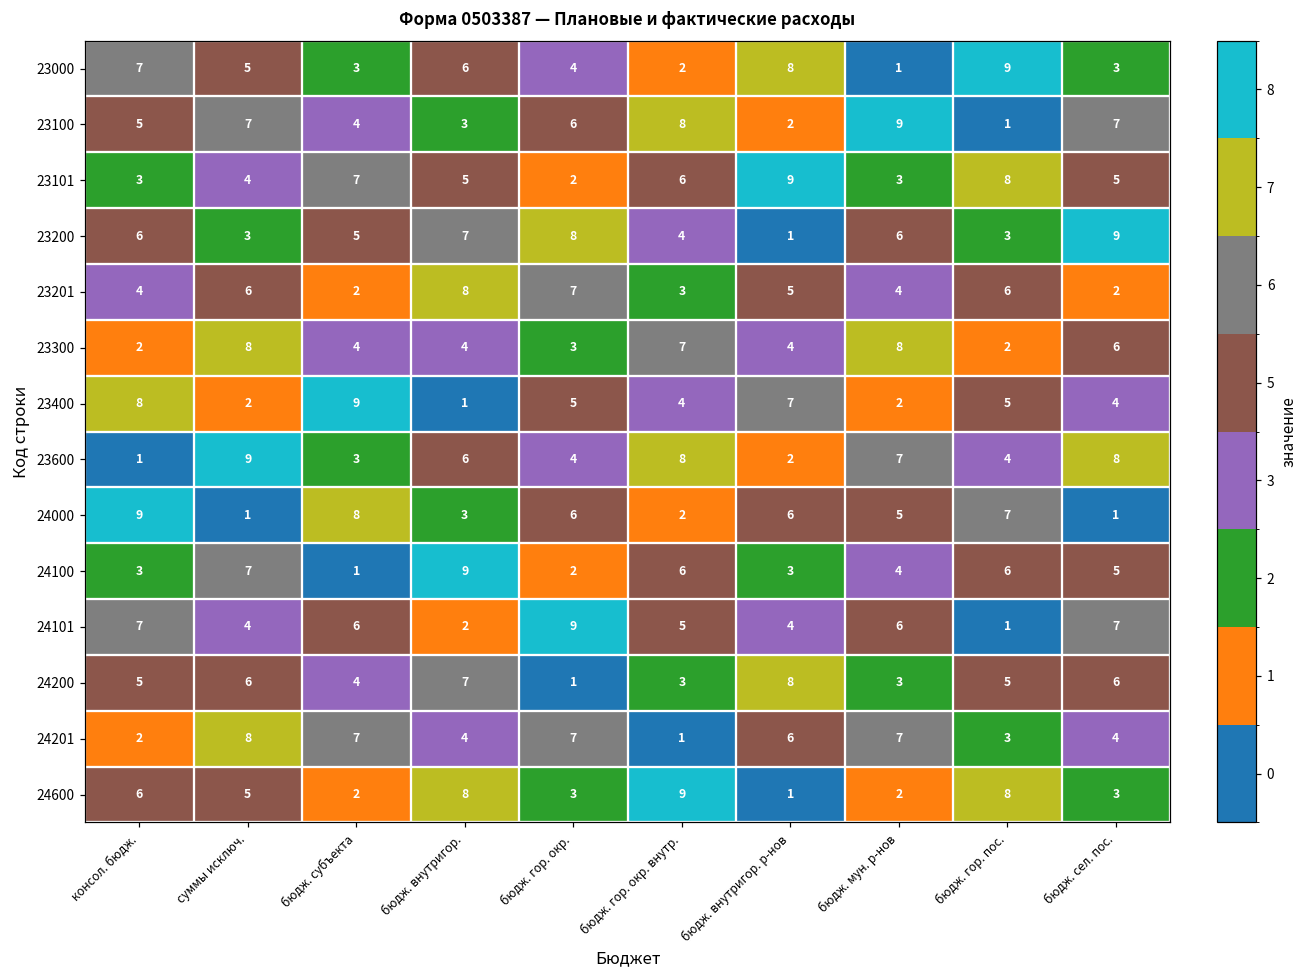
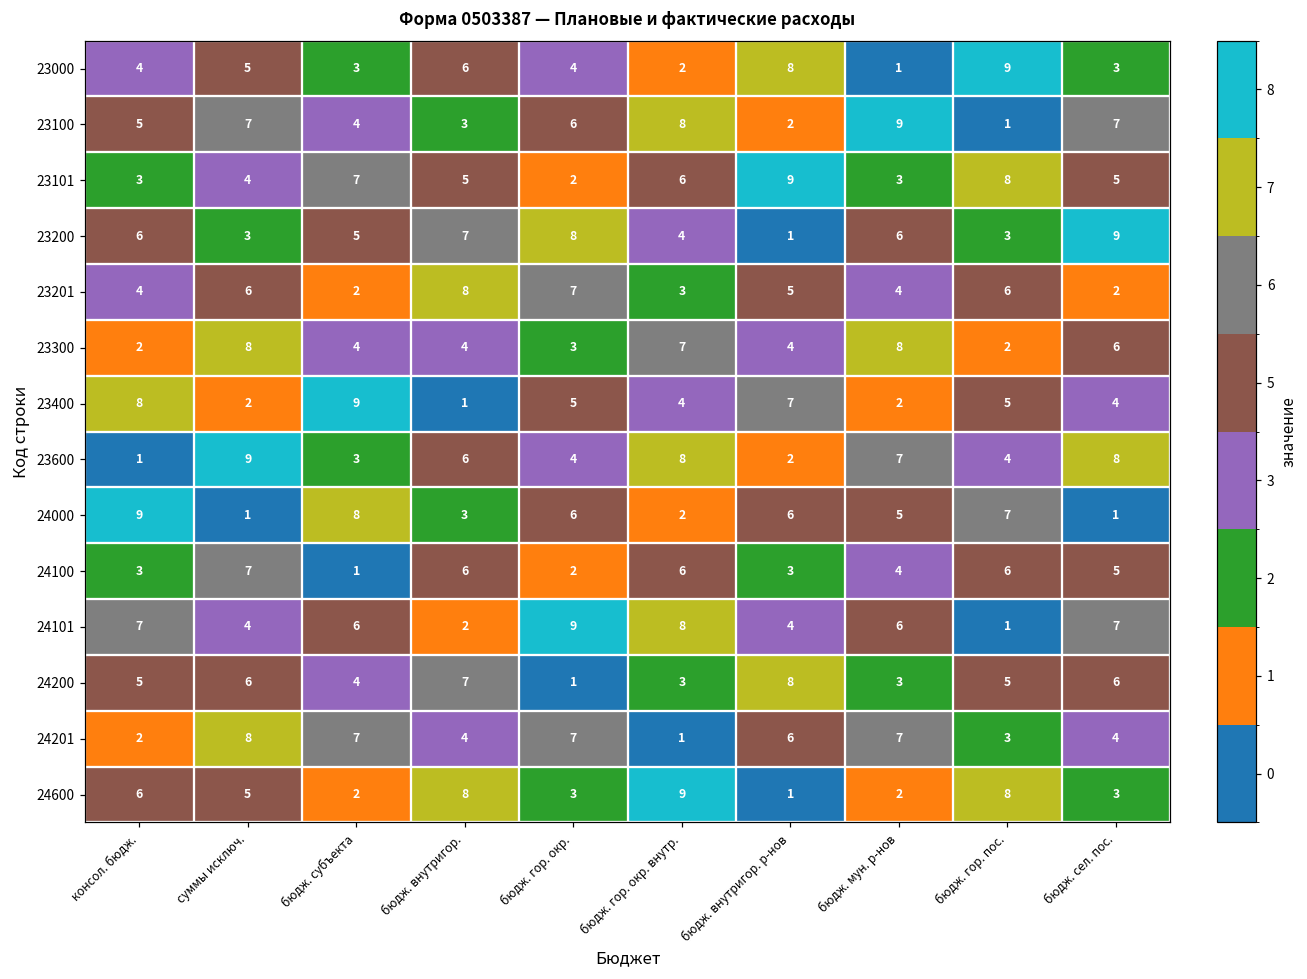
  {
    "23000": {
-     "консол. бюдж.": 7,
+     "консол. бюдж.": 4,
      "суммы исключ.": 5,
      "бюдж. субъекта": 3,
      "бюдж. внутригор.": 6,
      "бюдж. гор. окр.": 4,
      "бюдж. гор. окр. внутр.": 2,
      "бюдж. внутригор. р-нов": 8,
      "бюдж. мун. р-нов": 1,
      "бюдж. гор. пос.": 9,
      "бюдж. сел. пос.": 3
    },
    "23100": {
      "консол. бюдж.": 5,
      "суммы исключ.": 7,
      "бюдж. субъекта": 4,
      "бюдж. внутригор.": 3,
      "бюдж. гор. окр.": 6,
      "бюдж. гор. окр. внутр.": 8,
      "бюдж. внутригор. р-нов": 2,
      "бюдж. мун. р-нов": 9,
      "бюдж. гор. пос.": 1,
      "бюдж. сел. пос.": 7
    },
    "23101": {
      "консол. бюдж.": 3,
      "суммы исключ.": 4,
      "бюдж. субъекта": 7,
      "бюдж. внутригор.": 5,
      "бюдж. гор. окр.": 2,
      "бюдж. гор. окр. внутр.": 6,
      "бюдж. внутригор. р-нов": 9,
      "бюдж. мун. р-нов": 3,
      "бюдж. гор. пос.": 8,
      "бюдж. сел. пос.": 5
    },
    "23200": {
      "консол. бюдж.": 6,
      "суммы исключ.": 3,
      "бюдж. субъекта": 5,
      "бюдж. внутригор.": 7,
      "бюдж. гор. окр.": 8,
      "бюдж. гор. окр. внутр.": 4,
      "бюдж. внутригор. р-нов": 1,
      "бюдж. мун. р-нов": 6,
      "бюдж. гор. пос.": 3,
      "бюдж. сел. пос.": 9
    },
    "23201": {
      "консол. бюдж.": 4,
      "суммы исключ.": 6,
      "бюдж. субъекта": 2,
      "бюдж. внутригор.": 8,
      "бюдж. гор. окр.": 7,
      "бюдж. гор. окр. внутр.": 3,
      "бюдж. внутригор. р-нов": 5,
      "бюдж. мун. р-нов": 4,
      "бюдж. гор. пос.": 6,
      "бюдж. сел. пос.": 2
    },
    "23300": {
      "консол. бюдж.": 2,
      "суммы исключ.": 8,
      "бюдж. субъекта": 4,
      "бюдж. внутригор.": 4,
      "бюдж. гор. окр.": 3,
      "бюдж. гор. окр. внутр.": 7,
      "бюдж. внутригор. р-нов": 4,
      "бюдж. мун. р-нов": 8,
      "бюдж. гор. пос.": 2,
      "бюдж. сел. пос.": 6
    },
    "23400": {
      "консол. бюдж.": 8,
      "суммы исключ.": 2,
      "бюдж. субъекта": 9,
      "бюдж. внутригор.": 1,
      "бюдж. гор. окр.": 5,
      "бюдж. гор. окр. внутр.": 4,
      "бюдж. внутригор. р-нов": 7,
      "бюдж. мун. р-нов": 2,
      "бюдж. гор. пос.": 5,
      "бюдж. сел. пос.": 4
    },
    "23600": {
      "консол. бюдж.": 1,
      "суммы исключ.": 9,
      "бюдж. субъекта": 3,
      "бюдж. внутригор.": 6,
      "бюдж. гор. окр.": 4,
      "бюдж. гор. окр. внутр.": 8,
      "бюдж. внутригор. р-нов": 2,
      "бюдж. мун. р-нов": 7,
      "бюдж. гор. пос.": 4,
      "бюдж. сел. пос.": 8
    },
    "24000": {
      "консол. бюдж.": 9,
      "суммы исключ.": 1,
      "бюдж. субъекта": 8,
      "бюдж. внутригор.": 3,
      "бюдж. гор. окр.": 6,
      "бюдж. гор. окр. внутр.": 2,
      "бюдж. внутригор. р-нов": 6,
      "бюдж. мун. р-нов": 5,
      "бюдж. гор. пос.": 7,
      "бюдж. сел. пос.": 1
    },
    "24100": {
      "консол. бюдж.": 3,
      "суммы исключ.": 7,
      "бюдж. субъекта": 1,
-     "бюдж. внутригор.": 9,
+     "бюдж. внутригор.": 6,
      "бюдж. гор. окр.": 2,
      "бюдж. гор. окр. внутр.": 6,
      "бюдж. внутригор. р-нов": 3,
      "бюдж. мун. р-нов": 4,
      "бюдж. гор. пос.": 6,
      "бюдж. сел. пос.": 5
    },
    "24101": {
      "консол. бюдж.": 7,
      "суммы исключ.": 4,
      "бюдж. субъекта": 6,
      "бюдж. внутригор.": 2,
      "бюдж. гор. окр.": 9,
-     "бюдж. гор. окр. внутр.": 5,
+     "бюдж. гор. окр. внутр.": 8,
      "бюдж. внутригор. р-нов": 4,
      "бюдж. мун. р-нов": 6,
      "бюдж. гор. пос.": 1,
      "бюдж. сел. пос.": 7
    },
    "24200": {
      "консол. бюдж.": 5,
      "суммы исключ.": 6,
      "бюдж. субъекта": 4,
      "бюдж. внутригор.": 7,
      "бюдж. гор. окр.": 1,
      "бюдж. гор. окр. внутр.": 3,
      "бюдж. внутригор. р-нов": 8,
      "бюдж. мун. р-нов": 3,
      "бюдж. гор. пос.": 5,
      "бюдж. сел. пос.": 6
    },
    "24201": {
      "консол. бюдж.": 2,
      "суммы исключ.": 8,
      "бюдж. субъекта": 7,
      "бюдж. внутригор.": 4,
      "бюдж. гор. окр.": 7,
      "бюдж. гор. окр. внутр.": 1,
      "бюдж. внутригор. р-нов": 6,
      "бюдж. мун. р-нов": 7,
      "бюдж. гор. пос.": 3,
      "бюдж. сел. пос.": 4
    },
    "24600": {
      "консол. бюдж.": 6,
      "суммы исключ.": 5,
      "бюдж. субъекта": 2,
      "бюдж. внутригор.": 8,
      "бюдж. гор. окр.": 3,
      "бюдж. гор. окр. внутр.": 9,
      "бюдж. внутригор. р-нов": 1,
      "бюдж. мун. р-нов": 2,
      "бюдж. гор. пос.": 8,
      "бюдж. сел. пос.": 3
    }
  }
